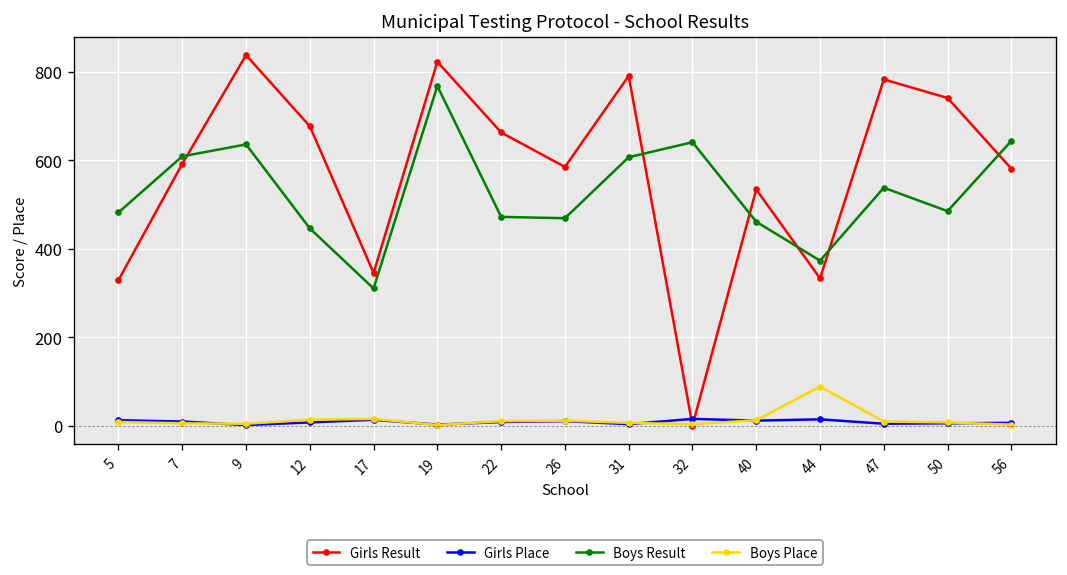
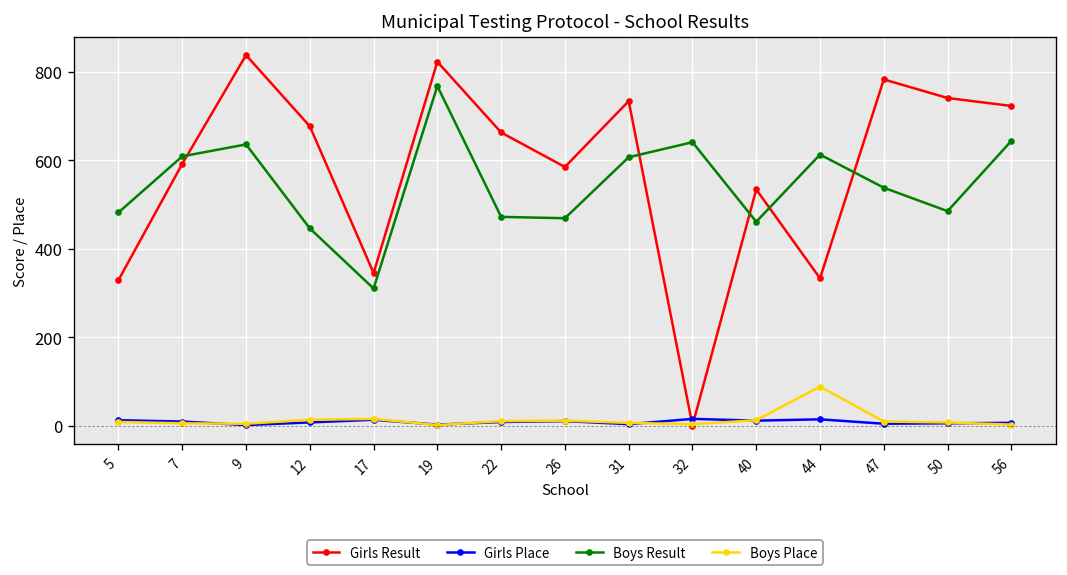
  {
    "Girls Result": {
      "5": 330,
      "7": 590,
      "9": 840,
      "12": 680,
      "17": 350,
      "19": 820,
      "22": 660,
      "26": 590,
-     "31": 790,
+     "31": 730,
      "40": 530,
      "44": 330,
      "47": 780,
      "50": 740,
-     "56": 580
+     "56": 720
    },
    "Girls Place": {
      "32": 20,
      "44": 10
    },
    "Boys Result": {
      "5": 480,
      "7": 610,
      "9": 640,
      "12": 450,
      "17": 310,
      "19": 770,
      "22": 470,
      "26": 470,
      "31": 610,
      "32": 640,
      "40": 460,
-     "44": 370,
+     "44": 610,
      "47": 540,
      "50": 490,
      "56": 640
    },
    "Boys Place": {
      "44": 90
    }
  }
